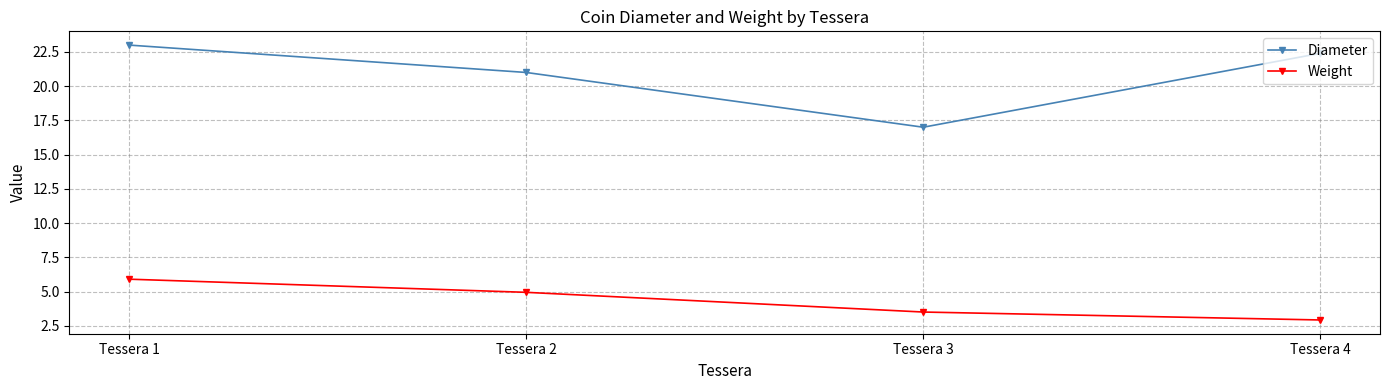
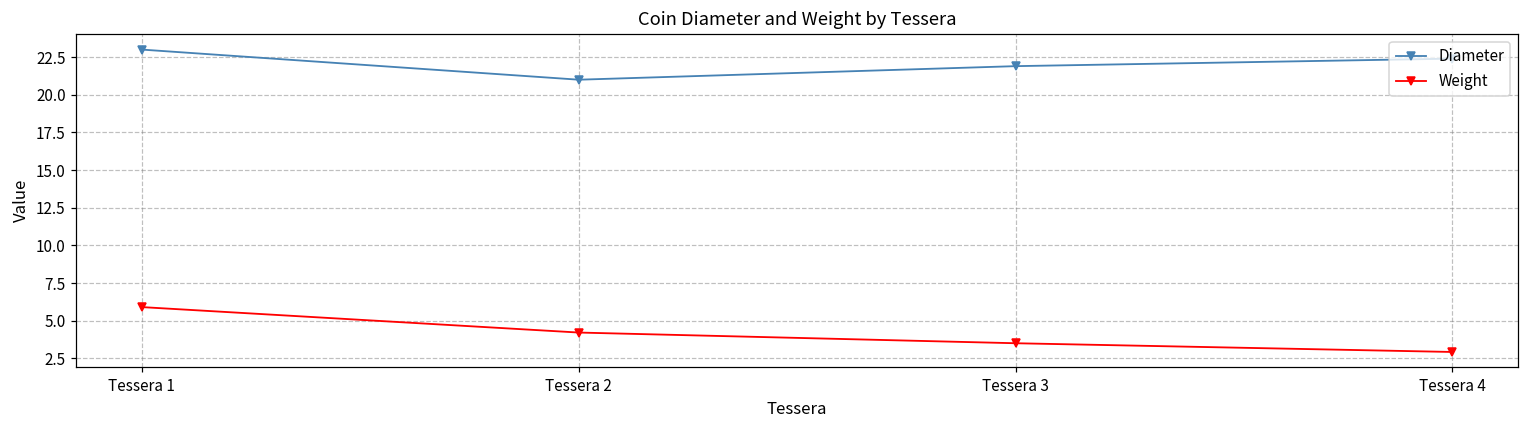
  {
    "Diameter": {
      "Tessera 1": 23.0,
      "Tessera 2": 21.0,
-     "Tessera 3": 17.0
+     "Tessera 3": 21.9
    },
    "Weight": {
      "Tessera 1": 5.9,
-     "Tessera 2": 4.9,
+     "Tessera 2": 4.2,
      "Tessera 3": 3.5,
      "Tessera 4": 2.9
    }
  }
